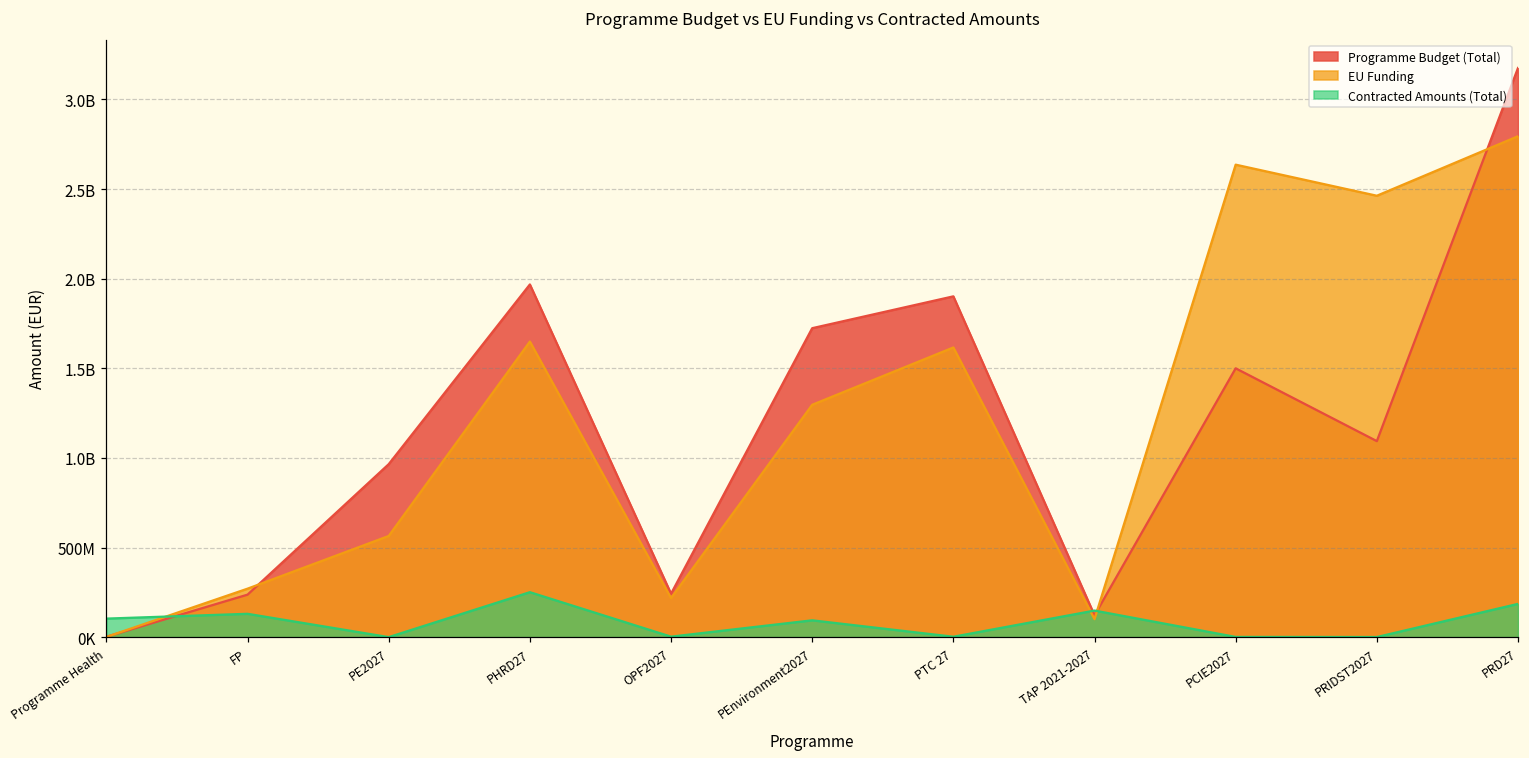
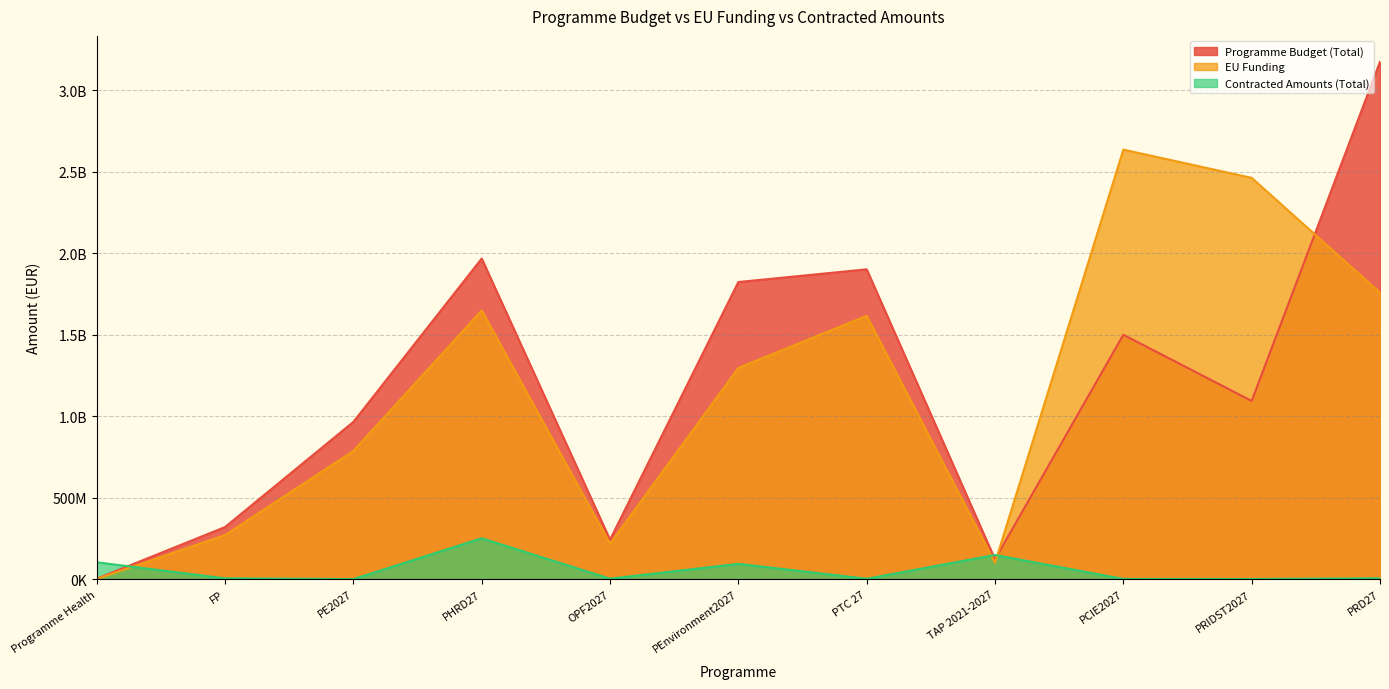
  {
    "Programme Budget (Total)": {
-     "FP": 240000000,
+     "FP": 320000000,
      "PE2027": 960000000,
      "PHRD27": 1970000000,
      "OPF2027": 240000000,
-     "PEnvironment2027": 1720000000,
+     "PEnvironment2027": 1820000000,
      "PTC 27": 1900000000,
      "TAP 2021-2027": 120000000,
      "PCIE2027": 1500000000,
      "PRIDST2027": 1090000000,
      "PRD27": 3180000000
    },
    "EU Funding": {
      "FP": 270000000,
-     "PE2027": 560000000,
+     "PE2027": 790000000,
      "PHRD27": 1650000000,
      "OPF2027": 220000000,
      "PEnvironment2027": 1300000000,
      "PTC 27": 1620000000,
      "TAP 2021-2027": 100000000,
      "PCIE2027": 2640000000,
      "PRIDST2027": 2460000000,
-     "PRD27": 2790000000
+     "PRD27": 1760000000
    },
    "Contracted Amounts (Total)": {
      "Programme Health": 100000000,
-     "FP": 130000000,
+     "FP": 0,
      "PE2027": 0,
      "PHRD27": 250000000,
      "OPF2027": 0,
      "PEnvironment2027": 90000000,
      "PTC 27": 0,
      "TAP 2021-2027": 150000000,
      "PCIE2027": 0,
      "PRIDST2027": 0,
-     "PRD27": 190000000
+     "PRD27": 0
    }
  }
